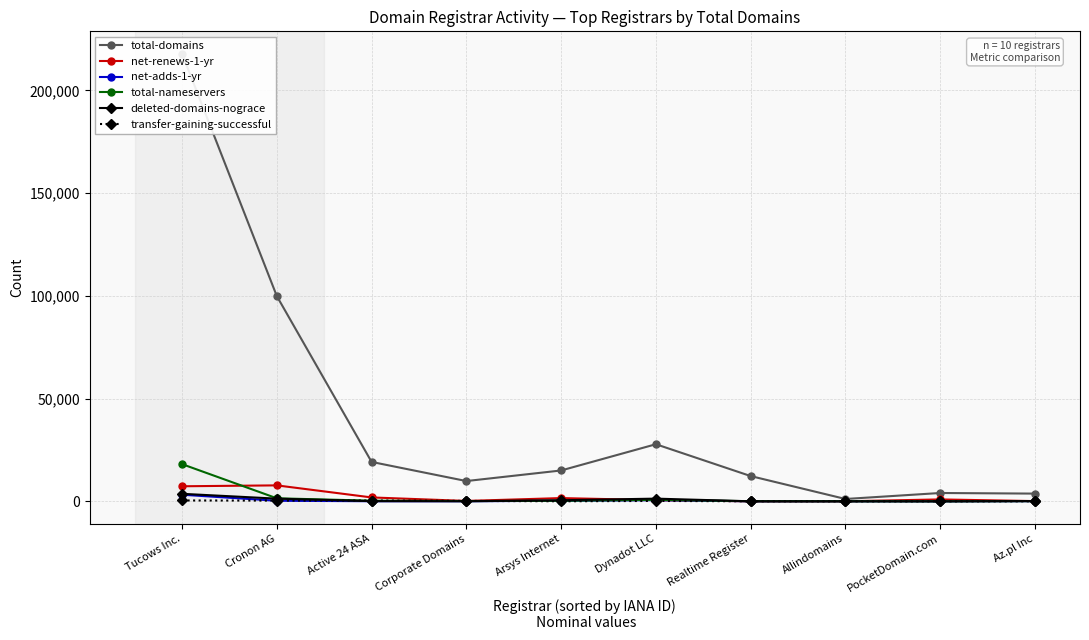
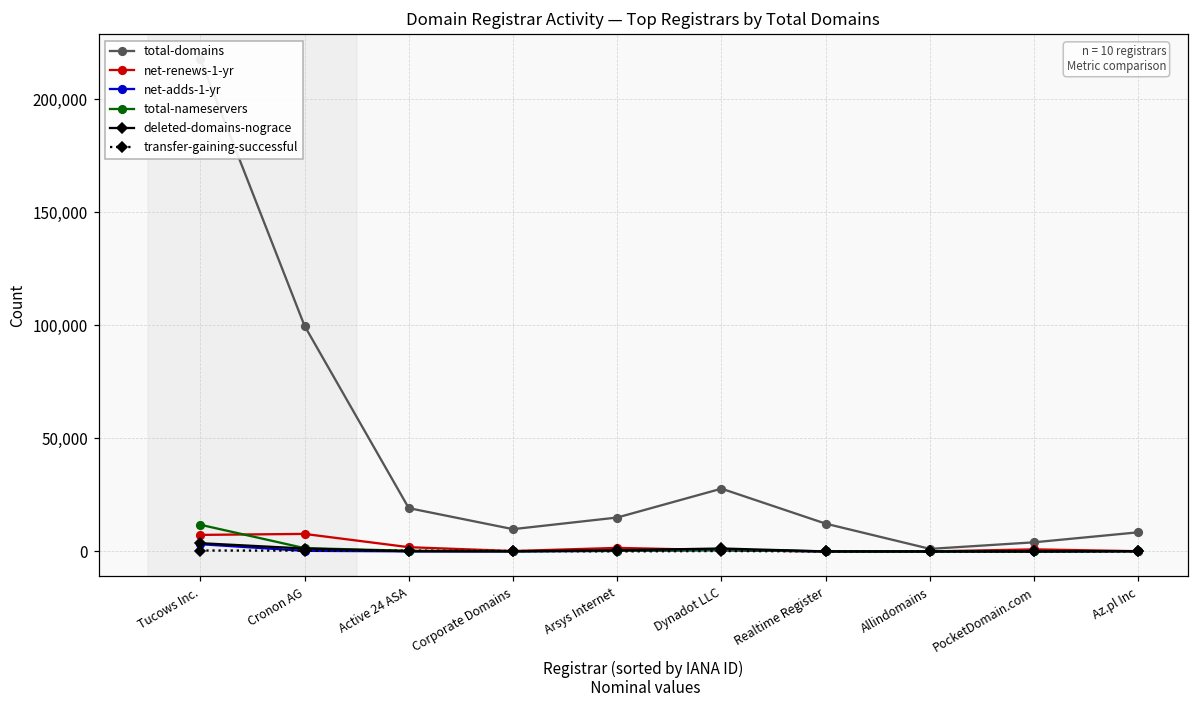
  {
    "total-domains": {
      "Cronon AG": "100,000",
      "Active 24 ASA": "19,000",
      "Corporate Domains": "10,000",
      "Arsys Internet": "15,000",
      "Dynadot LLC": "28,000",
      "Realtime Register": "12,000",
      "PocketDomain.com": "4,000",
-     "Az.pl Inc": "4,000"
+     "Az.pl Inc": "8,000"
    },
    "net-renews-1-yr": {
      "Tucows Inc.": "7,000",
      "Cronon AG": "8,000",
      "Active 24 ASA": "2,000"
    },
    "total-nameservers": {
-     "Tucows Inc.": "18,000"
+     "Tucows Inc.": "12,000"
    }
  }
